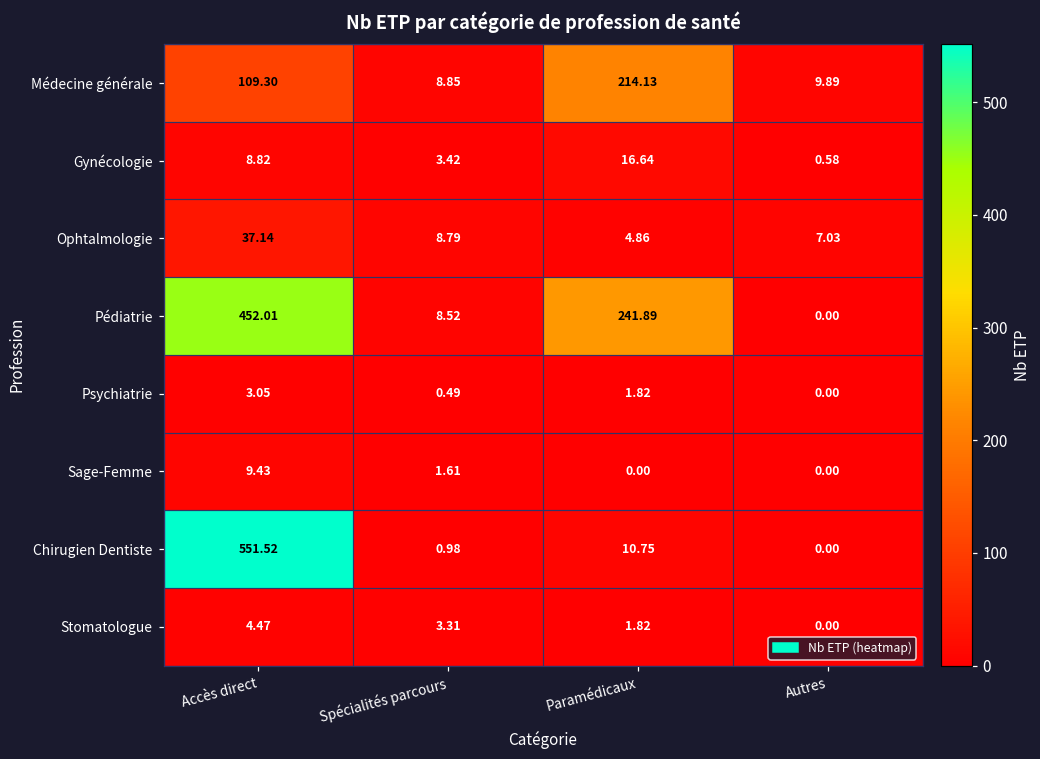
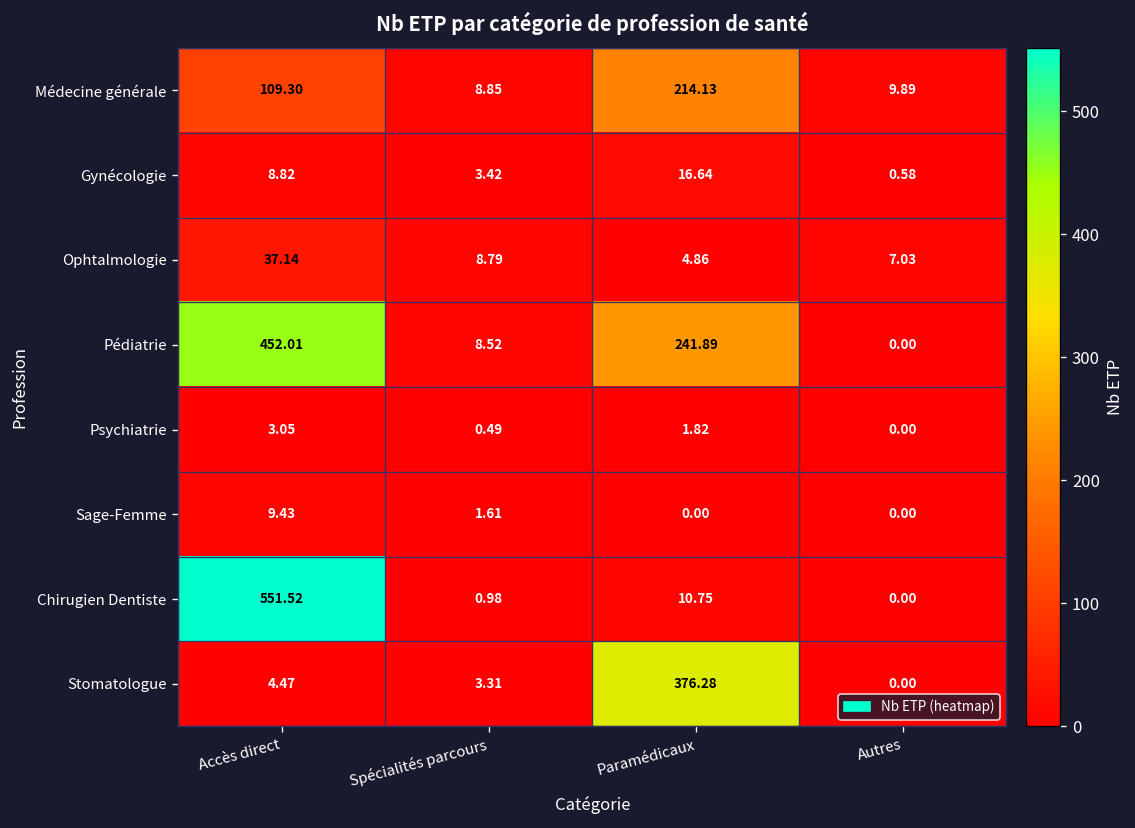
  {
    "Médecine générale": {
      "Accès direct": 109.30,
      "Spécialités parcours": 8.85,
      "Paramédicaux": 214.13,
      "Autres": 9.89
    },
    "Gynécologie": {
      "Accès direct": 8.82,
      "Spécialités parcours": 3.42,
      "Paramédicaux": 16.64,
      "Autres": 0.58
    },
    "Ophtalmologie": {
      "Accès direct": 37.14,
      "Spécialités parcours": 8.79,
      "Paramédicaux": 4.86,
      "Autres": 7.03
    },
    "Pédiatrie": {
      "Accès direct": 452.01,
      "Spécialités parcours": 8.52,
      "Paramédicaux": 241.89,
      "Autres": 0.00
    },
    "Psychiatrie": {
      "Accès direct": 3.05,
      "Spécialités parcours": 0.49,
      "Paramédicaux": 1.82,
      "Autres": 0.00
    },
    "Sage-Femme": {
      "Accès direct": 9.43,
      "Spécialités parcours": 1.61,
      "Paramédicaux": 0.00,
      "Autres": 0.00
    },
    "Chirugien Dentiste": {
      "Accès direct": 551.52,
      "Spécialités parcours": 0.98,
      "Paramédicaux": 10.75,
      "Autres": 0.00
    },
    "Stomatologue": {
      "Accès direct": 4.47,
      "Spécialités parcours": 3.31,
-     "Paramédicaux": 1.82,
+     "Paramédicaux": 376.28,
      "Autres": 0.00
    }
  }
